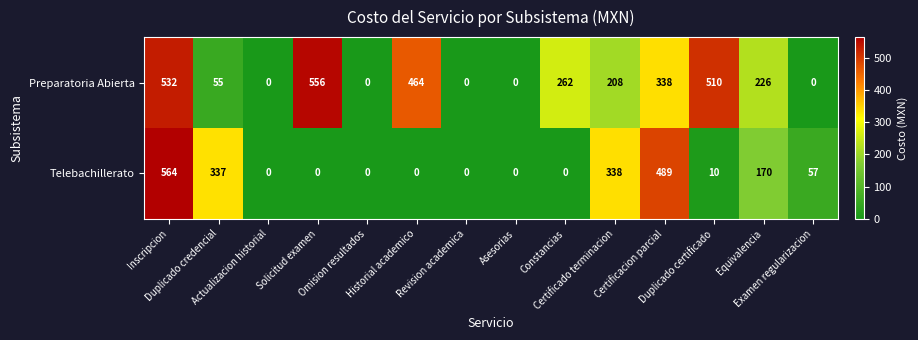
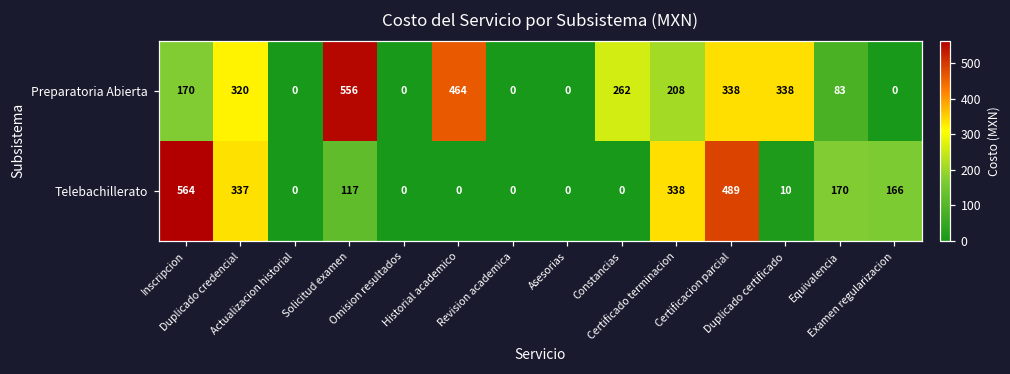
  {
    "Preparatoria Abierta": {
-     "Inscripcion": 532,
-     "Duplicado credencial": 55,
+     "Inscripcion": 170,
+     "Duplicado credencial": 320,
      "Actualizacion historial": 0,
      "Solicitud examen": 556,
      "Omision resultados": 0,
      "Historial academico": 464,
      "Revision academica": 0,
      "Asesorias": 0,
      "Constancias": 262,
      "Certificado terminacion": 208,
      "Certificacion parcial": 338,
-     "Duplicado certificado": 510,
-     "Equivalencia": 226,
+     "Duplicado certificado": 338,
+     "Equivalencia": 83,
      "Examen regularizacion": 0
    },
    "Telebachillerato": {
      "Inscripcion": 564,
      "Duplicado credencial": 337,
      "Actualizacion historial": 0,
-     "Solicitud examen": 0,
+     "Solicitud examen": 117,
      "Omision resultados": 0,
      "Historial academico": 0,
      "Revision academica": 0,
      "Asesorias": 0,
      "Constancias": 0,
      "Certificado terminacion": 338,
      "Certificacion parcial": 489,
      "Duplicado certificado": 10,
      "Equivalencia": 170,
-     "Examen regularizacion": 57
+     "Examen regularizacion": 166
    }
  }
